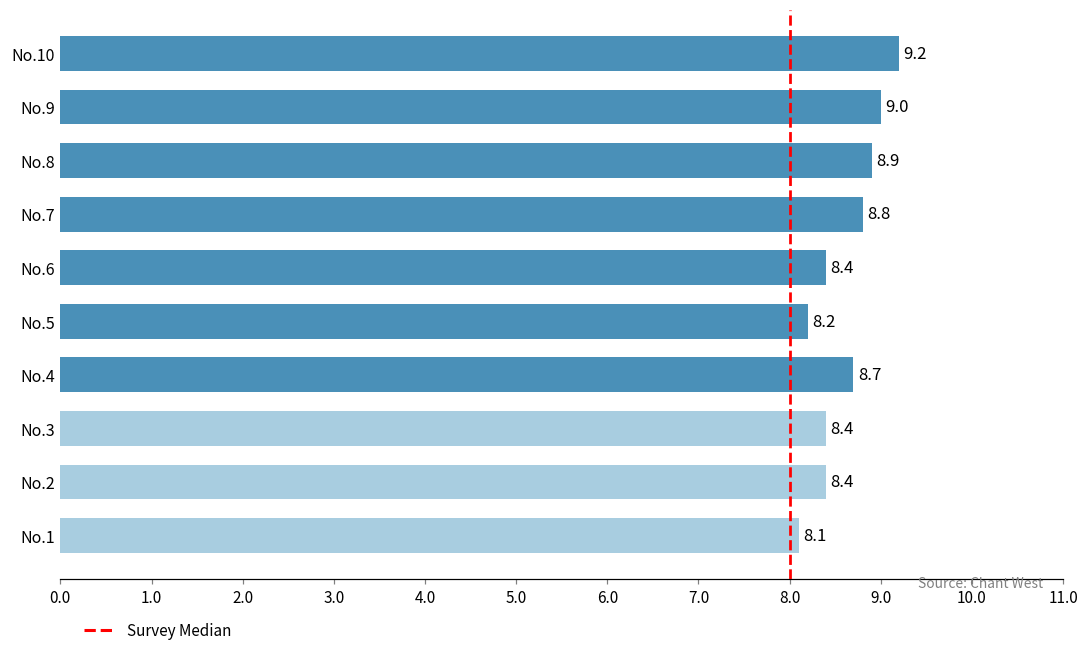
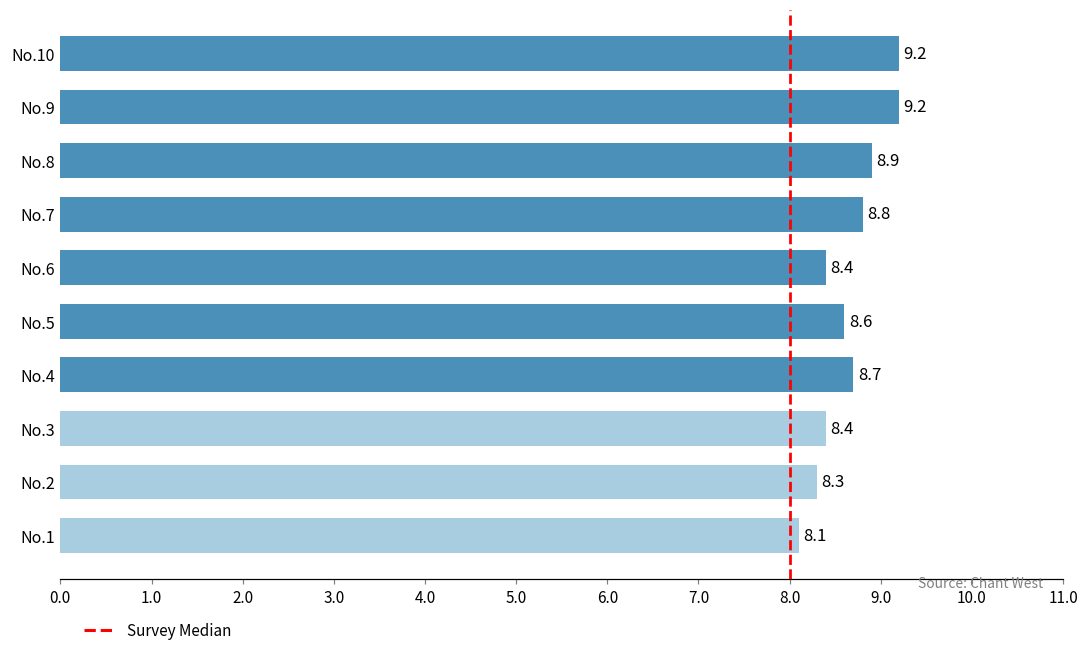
  {
    "No.10": 9.2,
-   "No.9": 9.0,
+   "No.9": 9.2,
    "No.8": 8.9,
    "No.7": 8.8,
    "No.6": 8.4,
-   "No.5": 8.2,
+   "No.5": 8.6,
    "No.4": 8.7,
    "No.3": 8.4,
-   "No.2": 8.4,
+   "No.2": 8.3,
    "No.1": 8.1
  }
